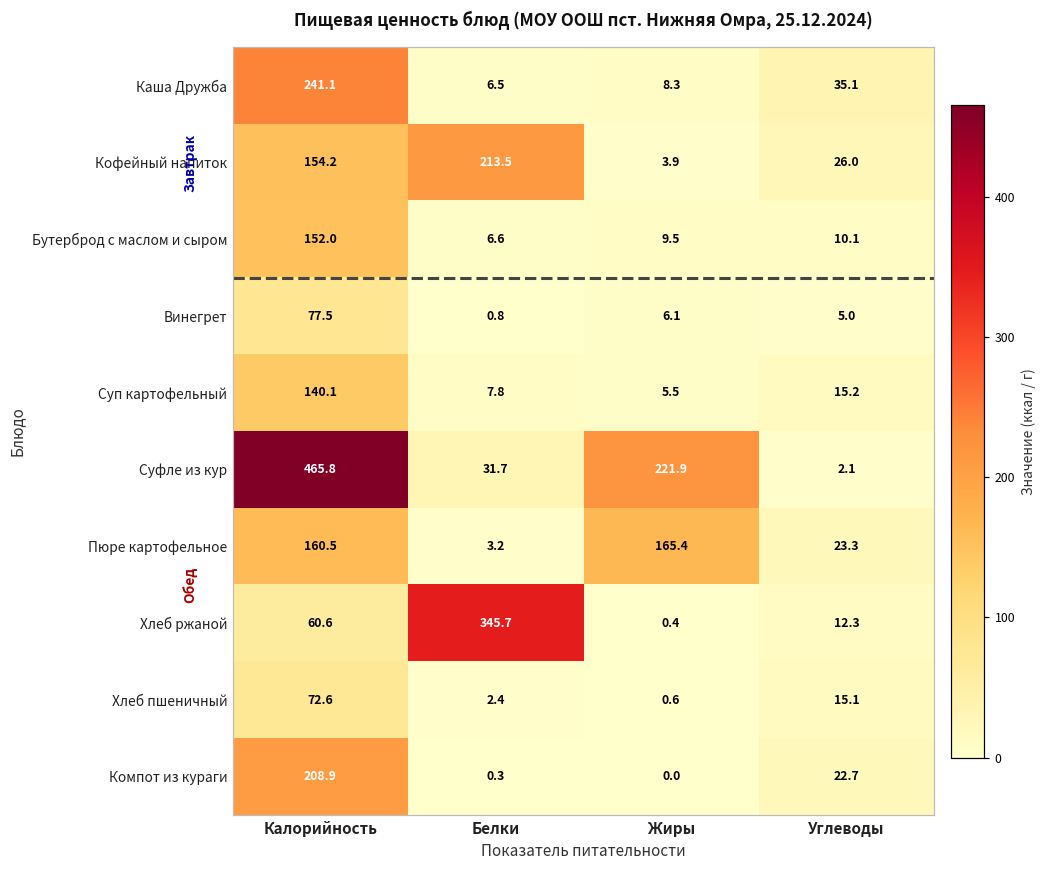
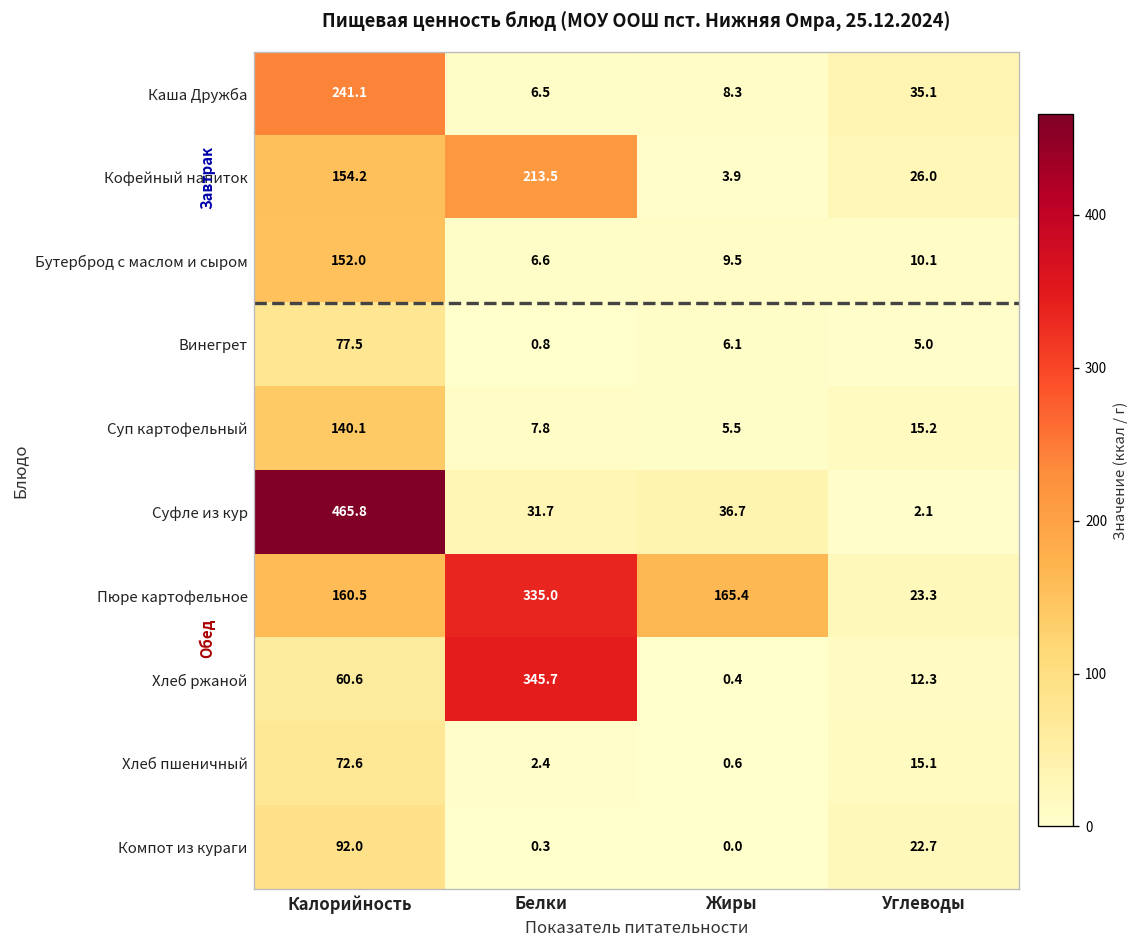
  {
    "Каша Дружба": {
      "Калорийность": 241.1,
      "Белки": 6.5,
      "Жиры": 8.3,
      "Углеводы": 35.1
    },
    "Кофейный напиток": {
      "Калорийность": 154.2,
      "Белки": 213.5,
      "Жиры": 3.9,
      "Углеводы": 26.0
    },
    "Бутерброд с маслом и сыром": {
      "Калорийность": 152.0,
      "Белки": 6.6,
      "Жиры": 9.5,
      "Углеводы": 10.1
    },
    "Винегрет": {
      "Калорийность": 77.5,
      "Белки": 0.8,
      "Жиры": 6.1,
      "Углеводы": 5.0
    },
    "Суп картофельный": {
      "Калорийность": 140.1,
      "Белки": 7.8,
      "Жиры": 5.5,
      "Углеводы": 15.2
    },
    "Суфле из кур": {
      "Калорийность": 465.8,
      "Белки": 31.7,
-     "Жиры": 221.9,
+     "Жиры": 36.7,
      "Углеводы": 2.1
    },
    "Пюре картофельное": {
      "Калорийность": 160.5,
-     "Белки": 3.2,
+     "Белки": 335.0,
      "Жиры": 165.4,
      "Углеводы": 23.3
    },
    "Хлеб ржаной": {
      "Калорийность": 60.6,
      "Белки": 345.7,
      "Жиры": 0.4,
      "Углеводы": 12.3
    },
    "Хлеб пшеничный": {
      "Калорийность": 72.6,
      "Белки": 2.4,
      "Жиры": 0.6,
      "Углеводы": 15.1
    },
    "Компот из кураги": {
-     "Калорийность": 208.9,
+     "Калорийность": 92.0,
      "Белки": 0.3,
      "Жиры": 0.0,
      "Углеводы": 22.7
    }
  }
